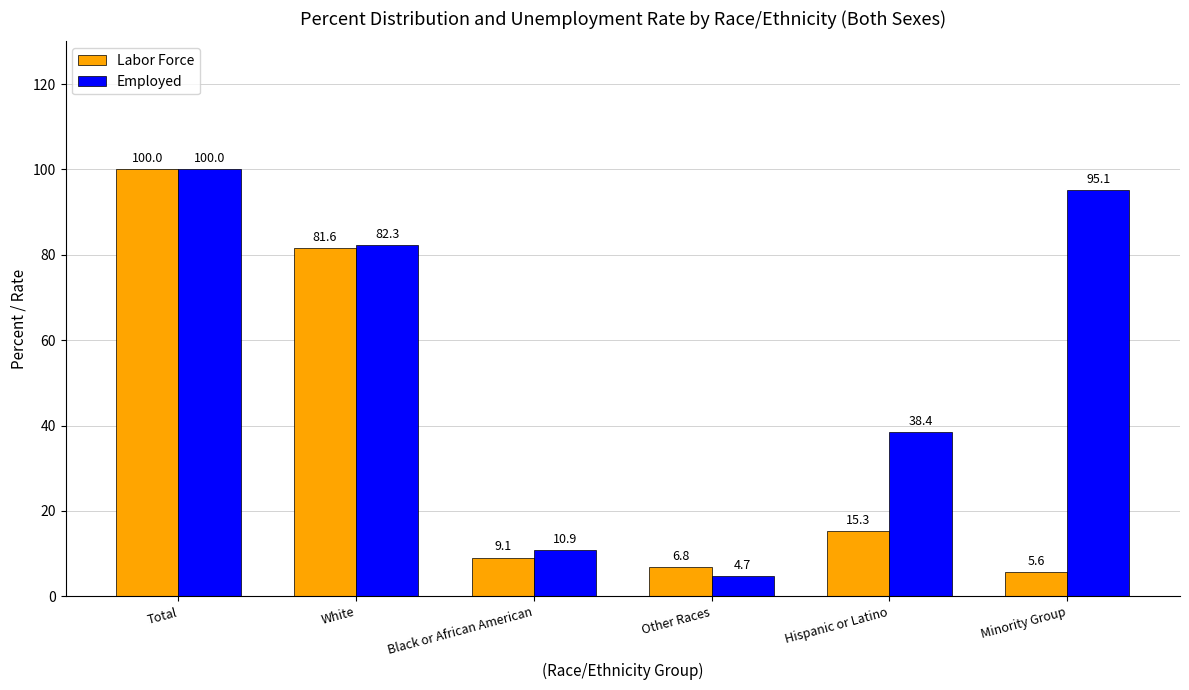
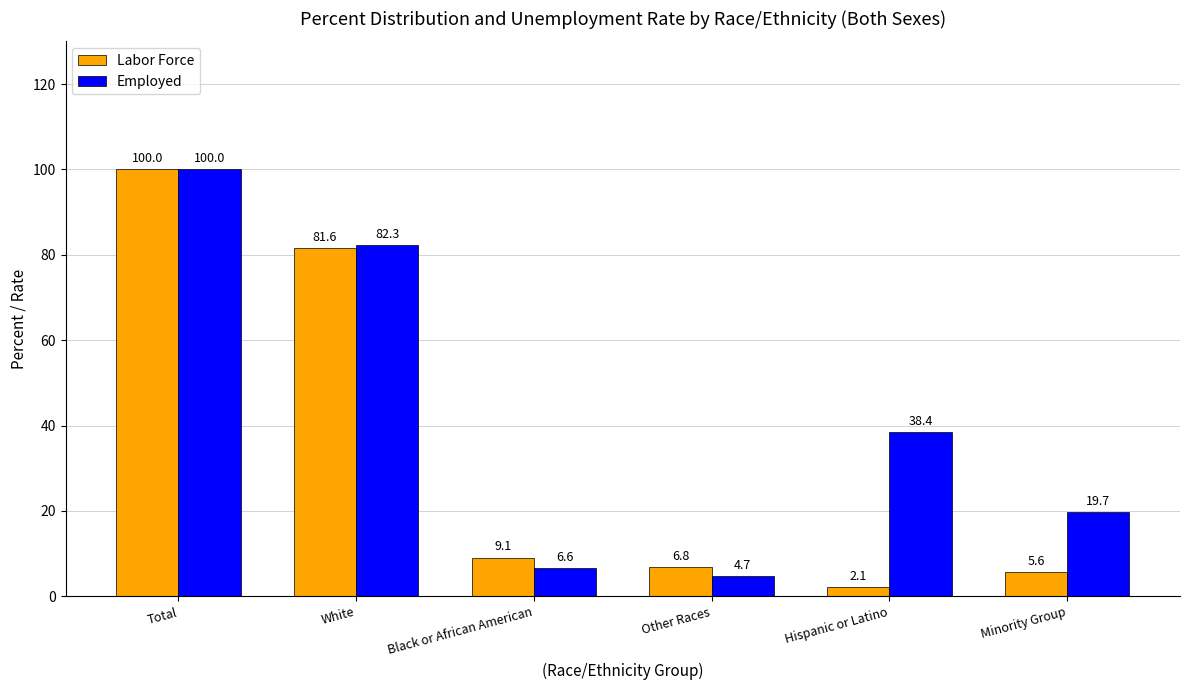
  {
    "Labor Force": {
      "Total": 100.0,
      "White": 81.6,
      "Black or African American": 9.1,
      "Other Races": 6.8,
-     "Hispanic or Latino": 15.3,
+     "Hispanic or Latino": 2.1,
      "Minority Group": 5.6
    },
    "Employed": {
      "Total": 100.0,
      "White": 82.3,
-     "Black or African American": 10.9,
+     "Black or African American": 6.6,
      "Other Races": 4.7,
      "Hispanic or Latino": 38.4,
-     "Minority Group": 95.1
+     "Minority Group": 19.7
    }
  }
